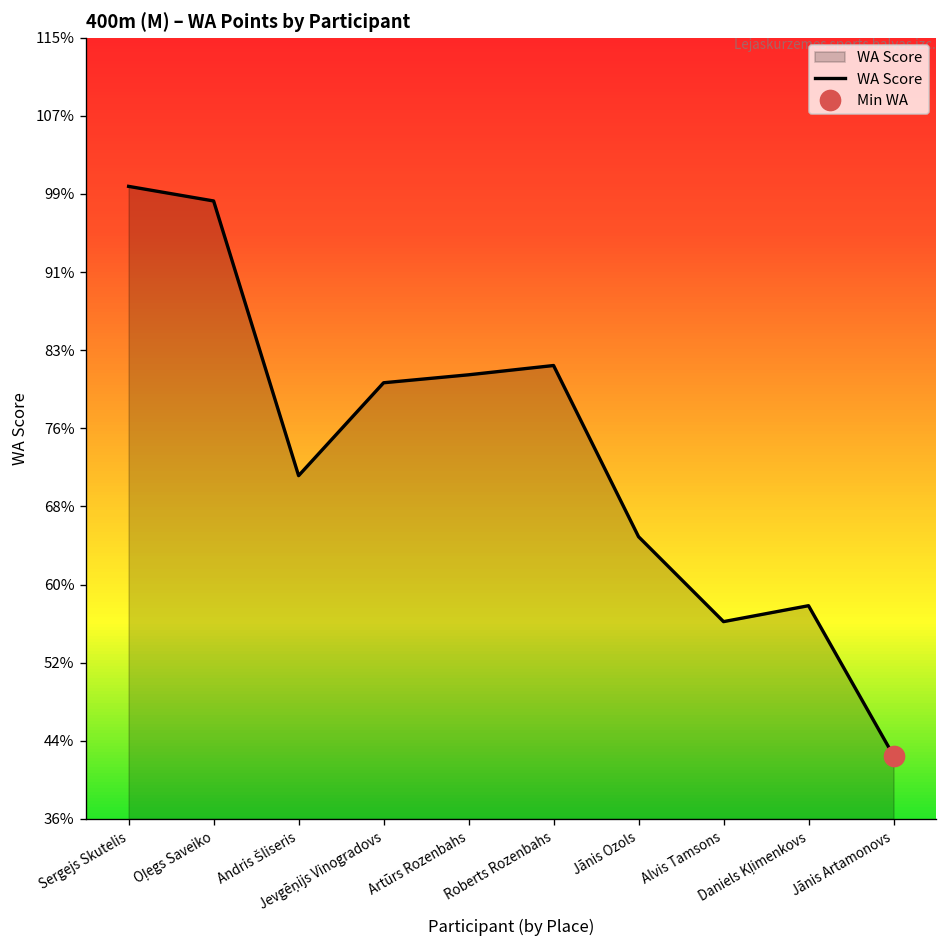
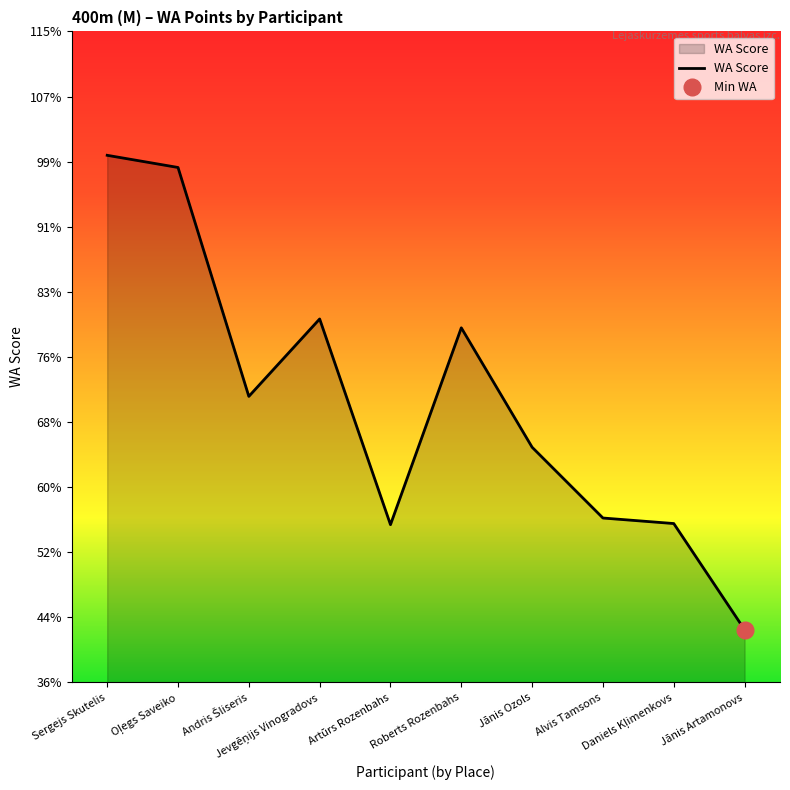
  {
    "WA Score": {
      "Sergejs Skutelis": "100%",
      "Oļegs Saveiko": "99%",
      "Andris Šliseris": "71%",
      "Jevgēņijs Vinogradovs": "80%",
-     "Artūrs Rozenbahs": "81%",
-     "Roberts Rozenbahs": "82%",
+     "Artūrs Rozenbahs": "55%",
+     "Roberts Rozenbahs": "79%",
      "Jānis Ozols": "65%",
      "Alvis Tamsons": "56%",
-     "Daniels Kļimenkovs": "58%"
+     "Daniels Kļimenkovs": "55%"
    }
  }
